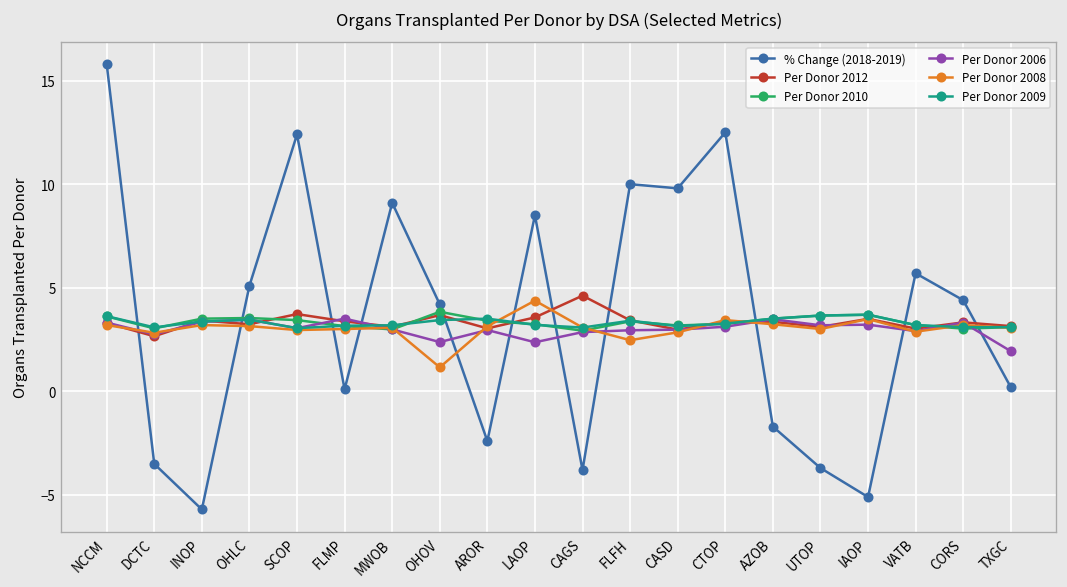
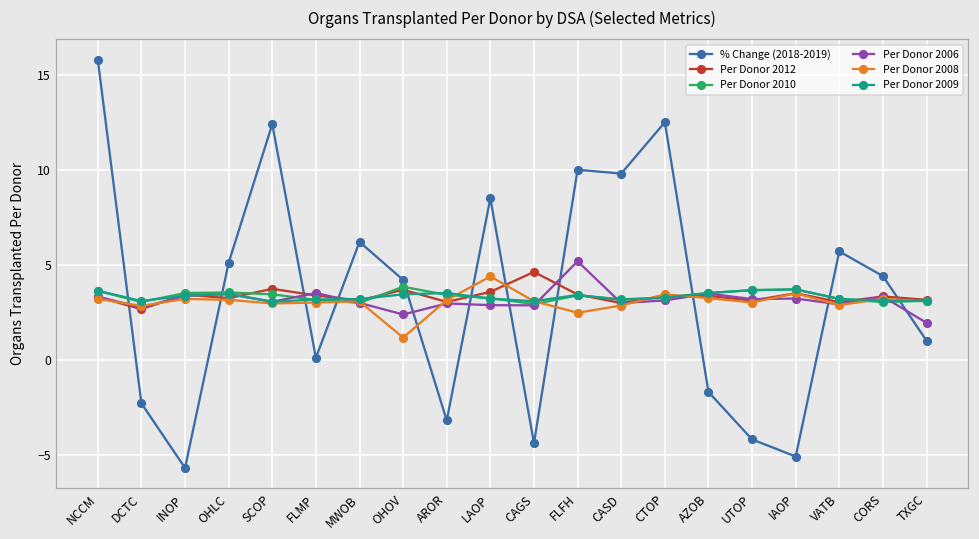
  {
    "% Change (2018-2019)": {
      "NCCM": 15.8,
-     "DCTC": -3.5,
+     "DCTC": -2.3,
      "INOP": -5.7,
      "OHLC": 5.1,
      "SCOP": 12.4,
      "FLMP": 0.1,
-     "MWOB": 9.1,
+     "MWOB": 6.2,
      "OHOV": 4.2,
-     "AROR": -2.4,
+     "AROR": -3.2,
      "LAOP": 8.5,
-     "CAGS": -3.8,
+     "CAGS": -4.4,
      "FLFH": 10.0,
      "CASD": 9.8,
      "CTOP": 12.5,
      "AZOB": -1.7,
-     "UTOP": -3.7,
+     "UTOP": -4.2,
      "IAOP": -5.1,
      "VATB": 5.7,
      "CORS": 4.4,
-     "TXGC": 0.2
+     "TXGC": 1.0
    },
    "Per Donor 2012": {
      "SCOP": 3.7,
      "OHOV": 3.7,
      "LAOP": 3.6,
      "CAGS": 4.6
    },
    "Per Donor 2006": {
      "OHOV": 2.4,
-     "LAOP": 2.4,
-     "FLFH": 3.0,
+     "LAOP": 2.9,
+     "FLFH": 5.2,
      "IAOP": 3.2,
      "TXGC": 1.9
    },
    "Per Donor 2008": {
      "INOP": 3.2,
      "OHOV": 1.2,
      "LAOP": 4.4,
      "FLFH": 2.5
    }
  }
